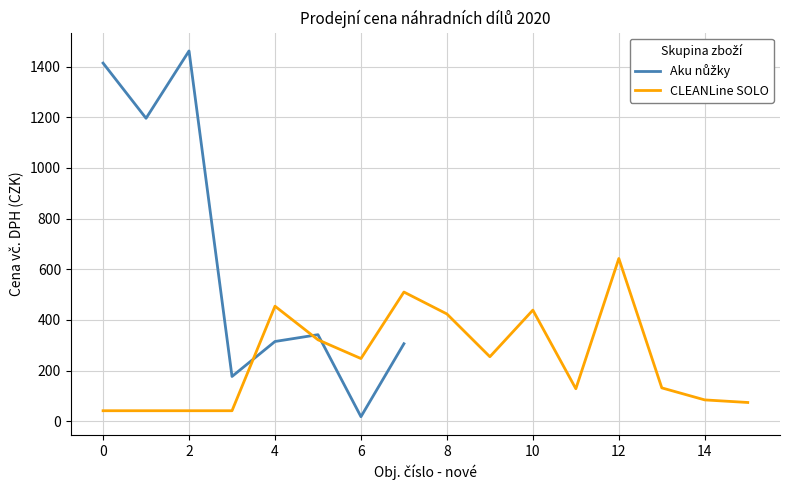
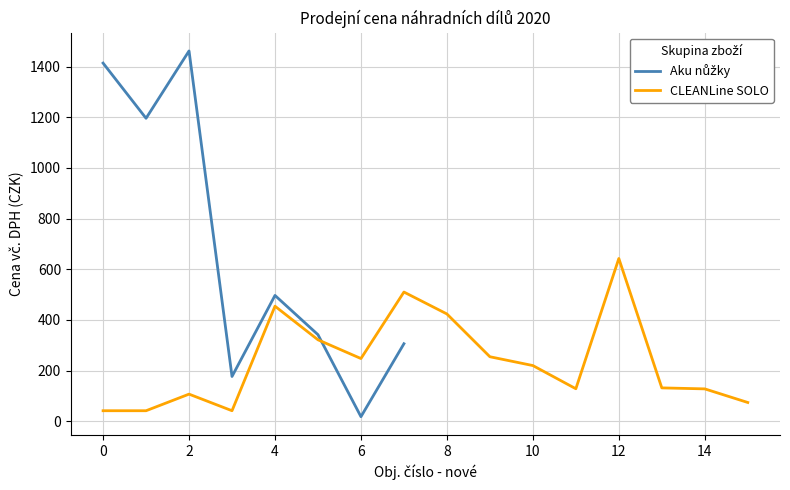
  {
    "Aku nůžky": {
      "0": 1410,
      "2": 1460,
-     "4": 320,
+     "4": 500,
      "6": 20
    },
    "CLEANLine SOLO": {
      "0": 40,
-     "2": 40,
+     "2": 110,
      "4": 450,
      "6": 250,
      "8": 420,
-     "10": 440,
+     "10": 220,
      "12": 640,
-     "14": 80
+     "14": 130
    }
  }
